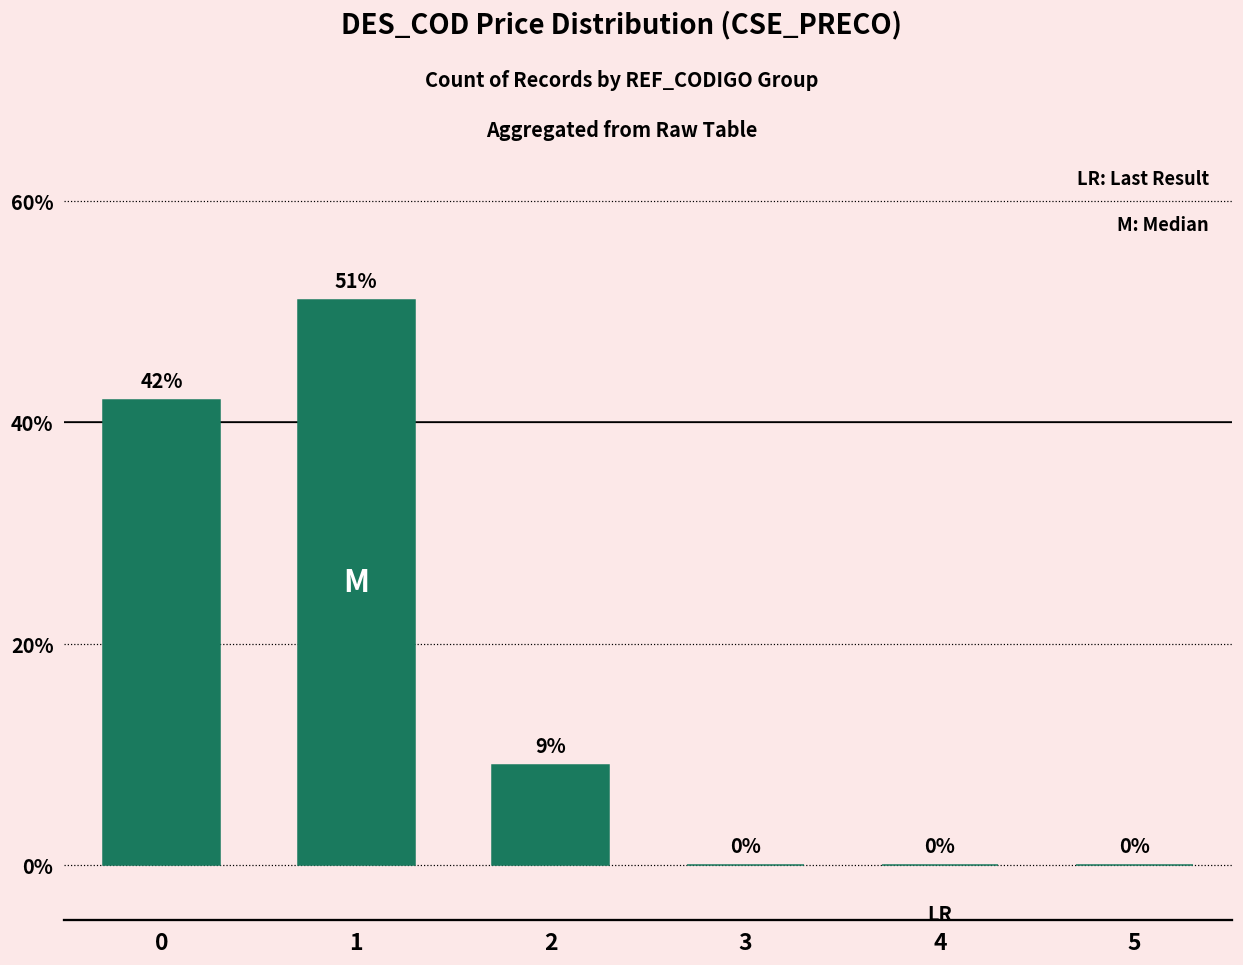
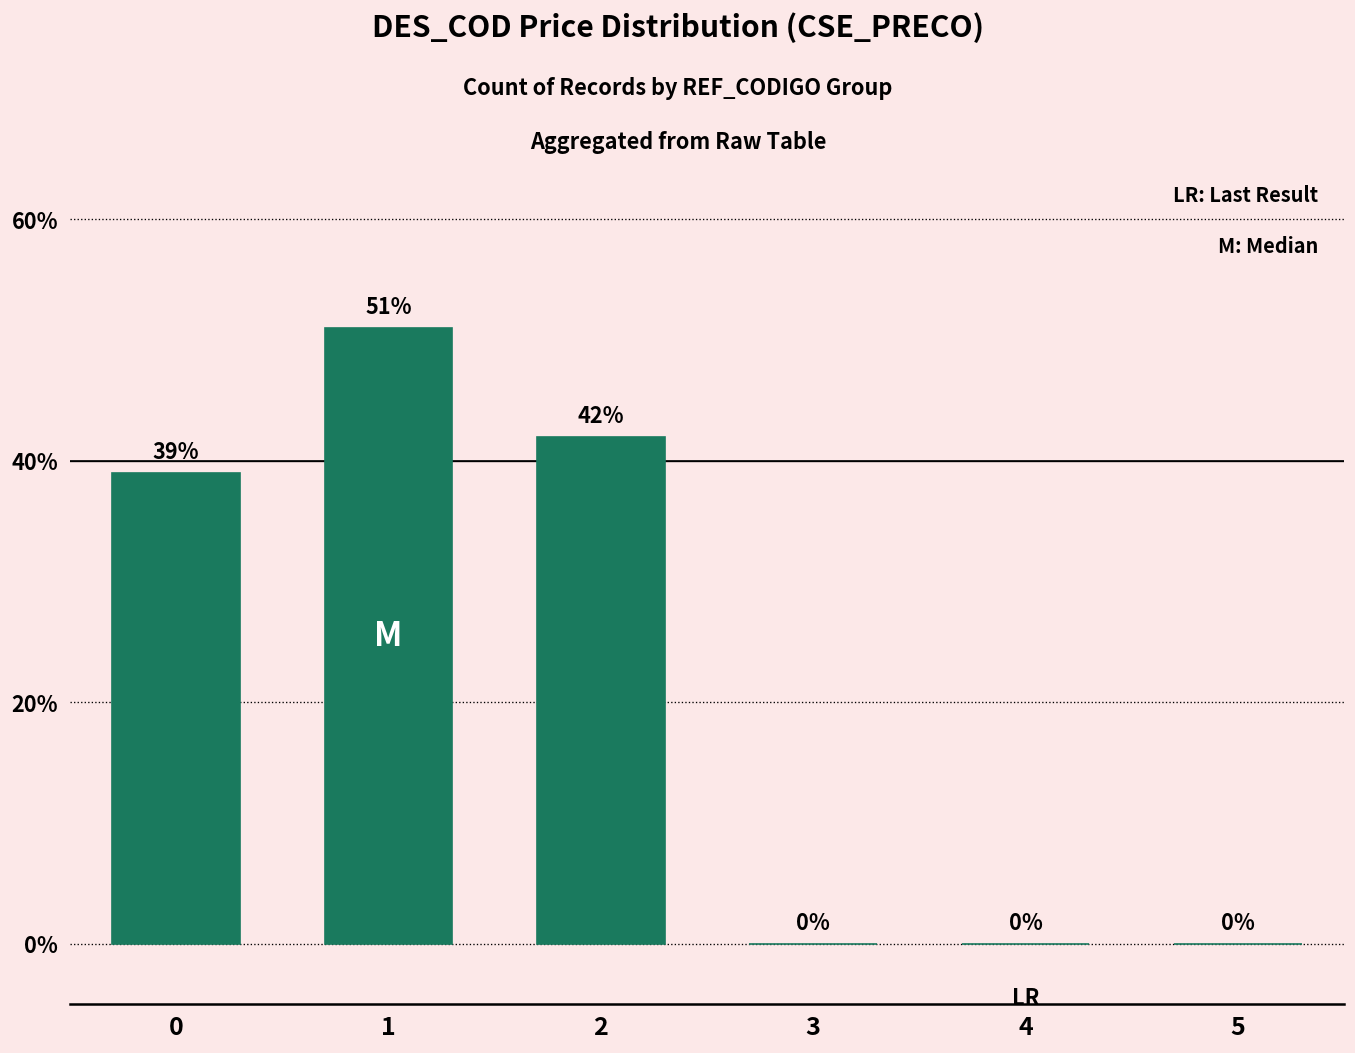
  {
-   "0": "42%",
+   "0": "39%",
    "1": "51%",
-   "2": "9%",
+   "2": "42%",
    "3": "0%",
    "4": "0%",
    "5": "0%"
  }
